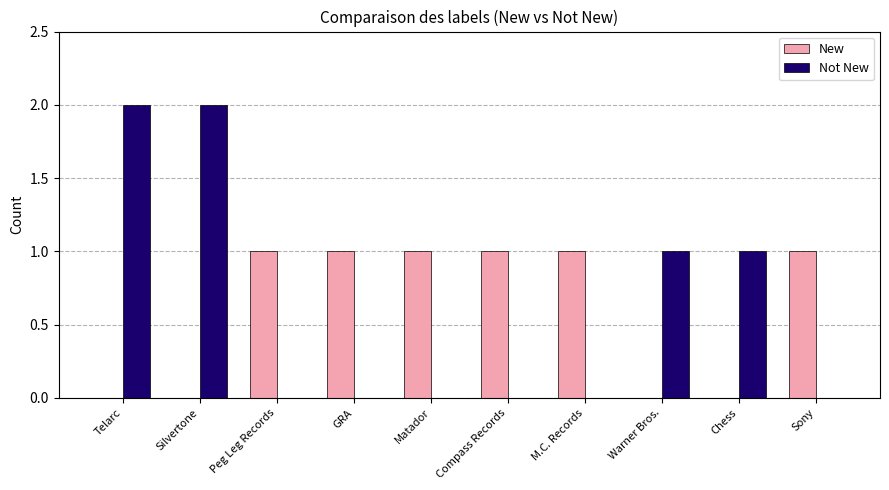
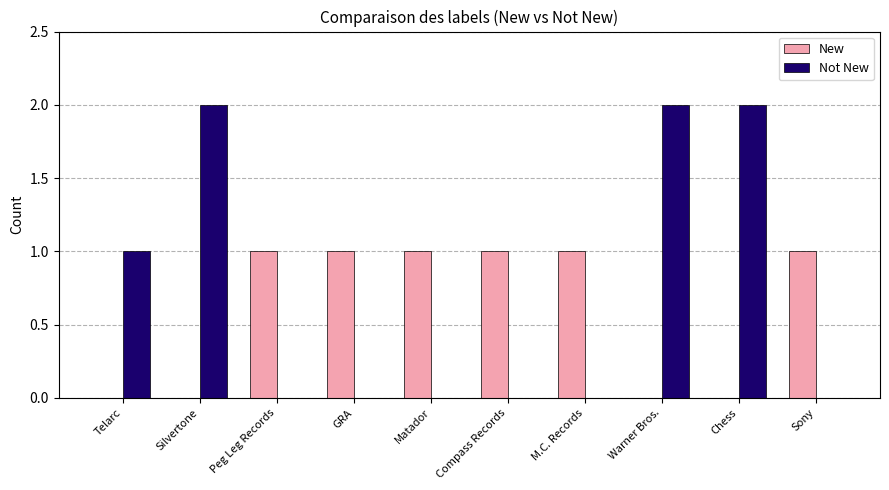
  {
    "New": {
      "Telarc": 0,
      "Silvertone": 0,
      "Peg Leg Records": 1,
      "GRA": 1,
      "Matador": 1,
      "Compass Records": 1,
      "M.C. Records": 1,
      "Warner Bros.": 0,
      "Chess": 0,
      "Sony": 1
    },
    "Not New": {
-     "Telarc": 2,
+     "Telarc": 1,
      "Silvertone": 2,
      "Peg Leg Records": 0,
      "GRA": 0,
      "Matador": 0,
      "Compass Records": 0,
      "M.C. Records": 0,
-     "Warner Bros.": 1,
-     "Chess": 1,
+     "Warner Bros.": 2,
+     "Chess": 2,
      "Sony": 0
    }
  }
